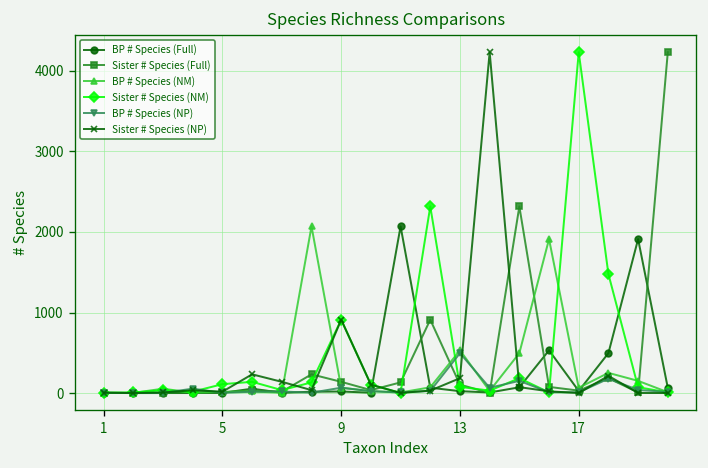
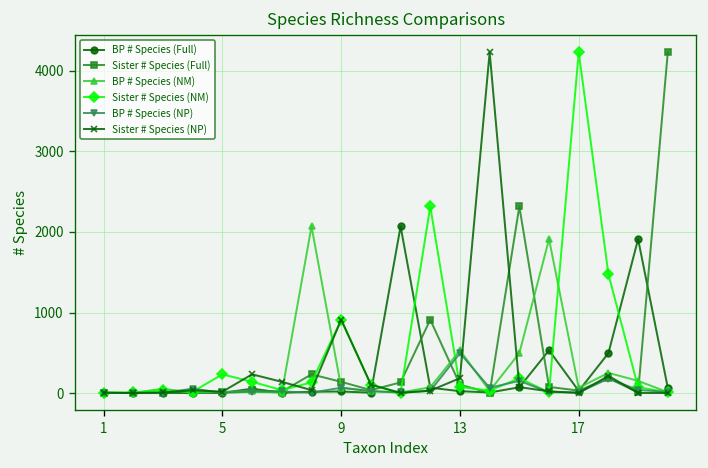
  {
    "Sister # Species (NM)": {
-     "5": 100,
+     "5": 200,
      "17": 4200
    }
  }
